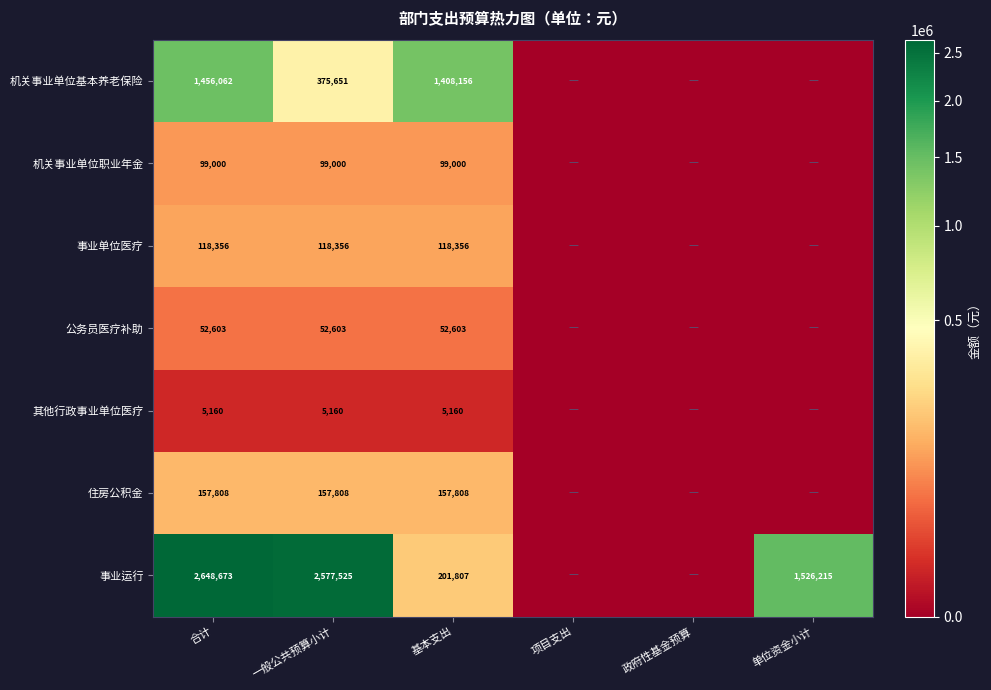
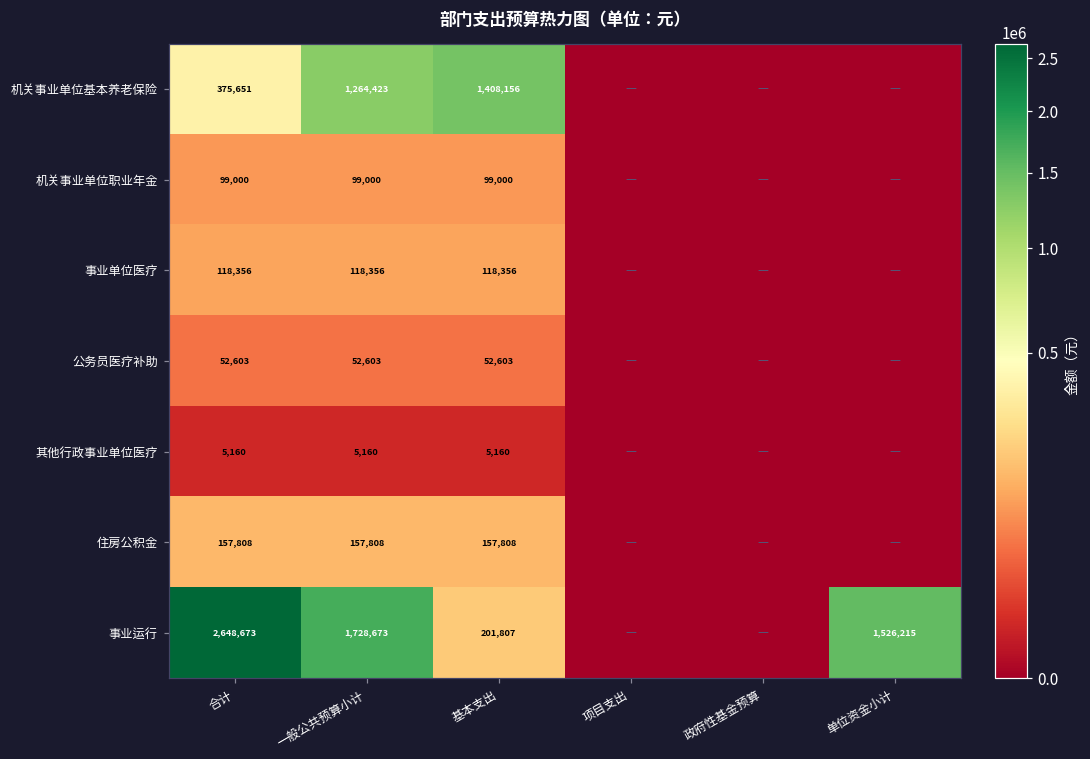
  {
    "机关事业单位基本养老保险": {
-     "合计": "1,456,062",
-     "一般公共预算小计": "375,651",
+     "合计": "375,651",
+     "一般公共预算小计": "1,264,423",
      "基本支出": "1,408,156"
    },
    "机关事业单位职业年金": {
      "合计": "99,000",
      "一般公共预算小计": "99,000",
      "基本支出": "99,000"
    },
    "事业单位医疗": {
      "合计": "118,356",
      "一般公共预算小计": "118,356",
      "基本支出": "118,356"
    },
    "公务员医疗补助": {
      "合计": "52,603",
      "一般公共预算小计": "52,603",
      "基本支出": "52,603"
    },
    "其他行政事业单位医疗": {
      "合计": "5,160",
      "一般公共预算小计": "5,160",
      "基本支出": "5,160"
    },
    "住房公积金": {
      "合计": "157,808",
      "一般公共预算小计": "157,808",
      "基本支出": "157,808"
    },
    "事业运行": {
      "合计": "2,648,673",
-     "一般公共预算小计": "2,577,525",
+     "一般公共预算小计": "1,728,673",
      "基本支出": "201,807",
      "单位资金小计": "1,526,215"
    }
  }
